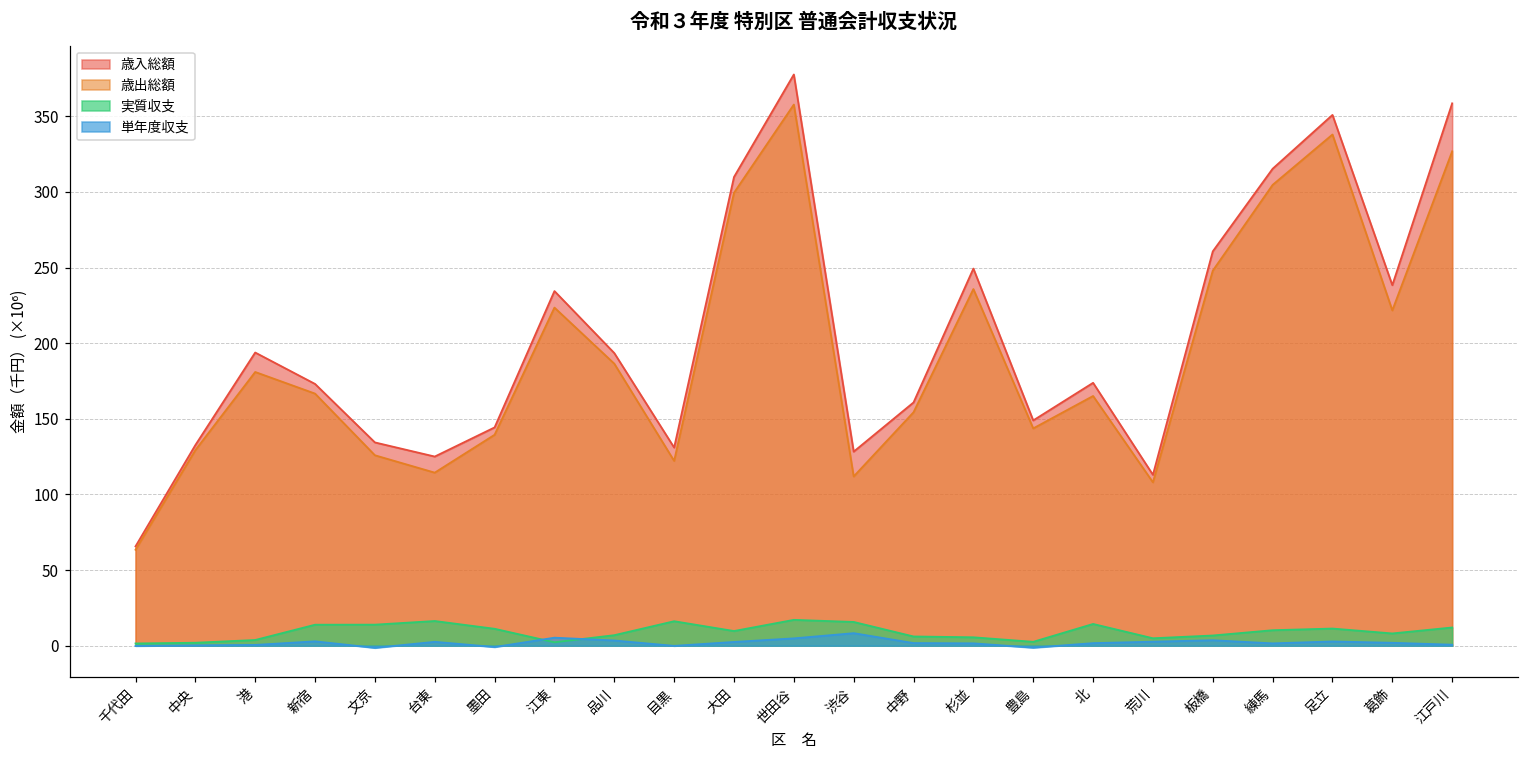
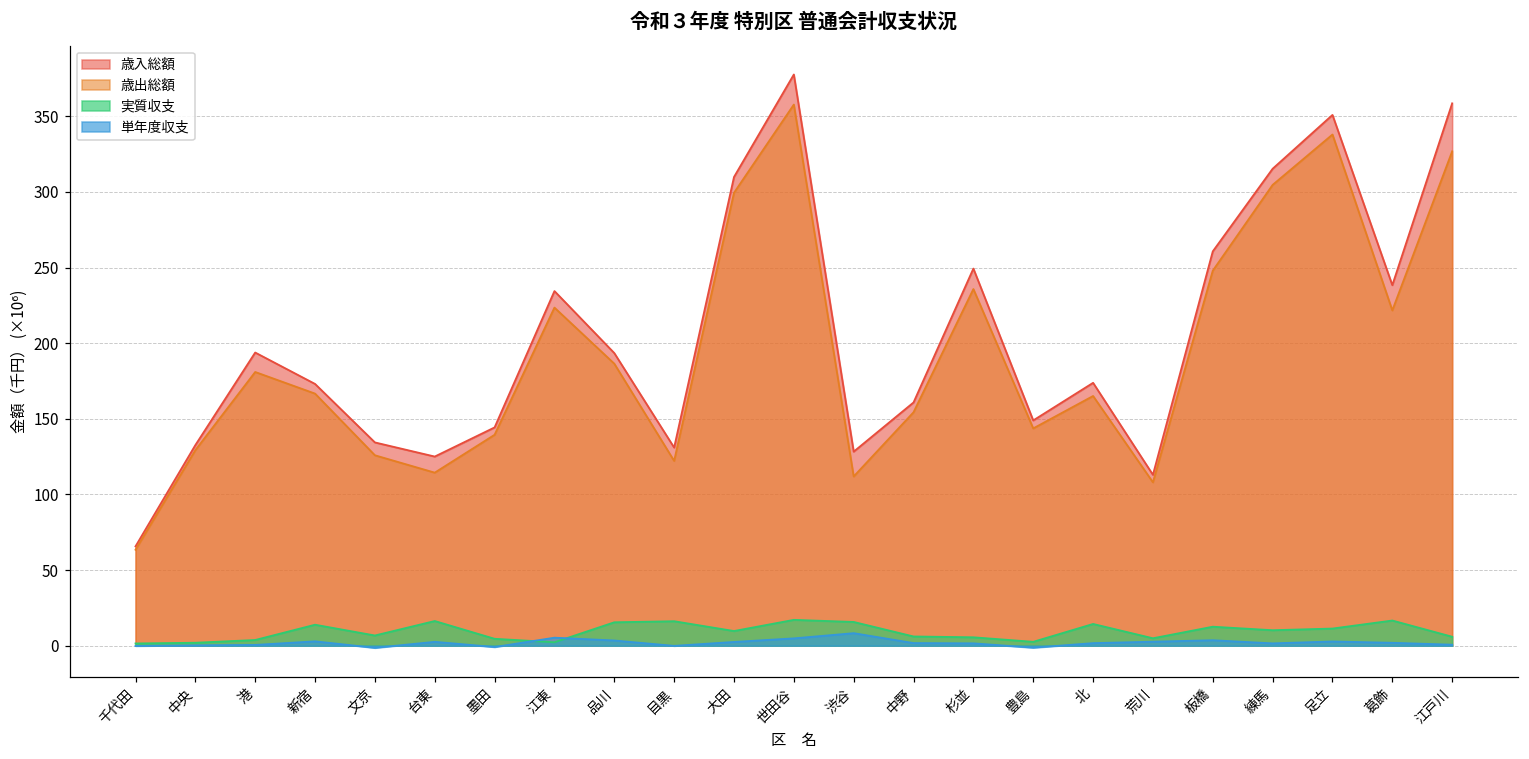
  {
    "実質収支": {
      "港": 4,
      "新宿": 14,
-     "文京": 14,
+     "文京": 7,
      "台東": 16,
-     "墨田": 11,
+     "墨田": 5,
      "江東": 2,
-     "品川": 7,
+     "品川": 15,
      "目黒": 16,
      "大田": 10,
      "世田谷": 17,
      "渋谷": 16,
      "中野": 6,
      "杉並": 6,
      "豊島": 3,
      "北": 14,
      "荒川": 5,
-     "板橋": 7,
+     "板橋": 13,
      "練馬": 10,
      "足立": 11,
-     "葛飾": 8,
-     "江戸川": 12
+     "葛飾": 17,
+     "江戸川": 6
    }
  }
